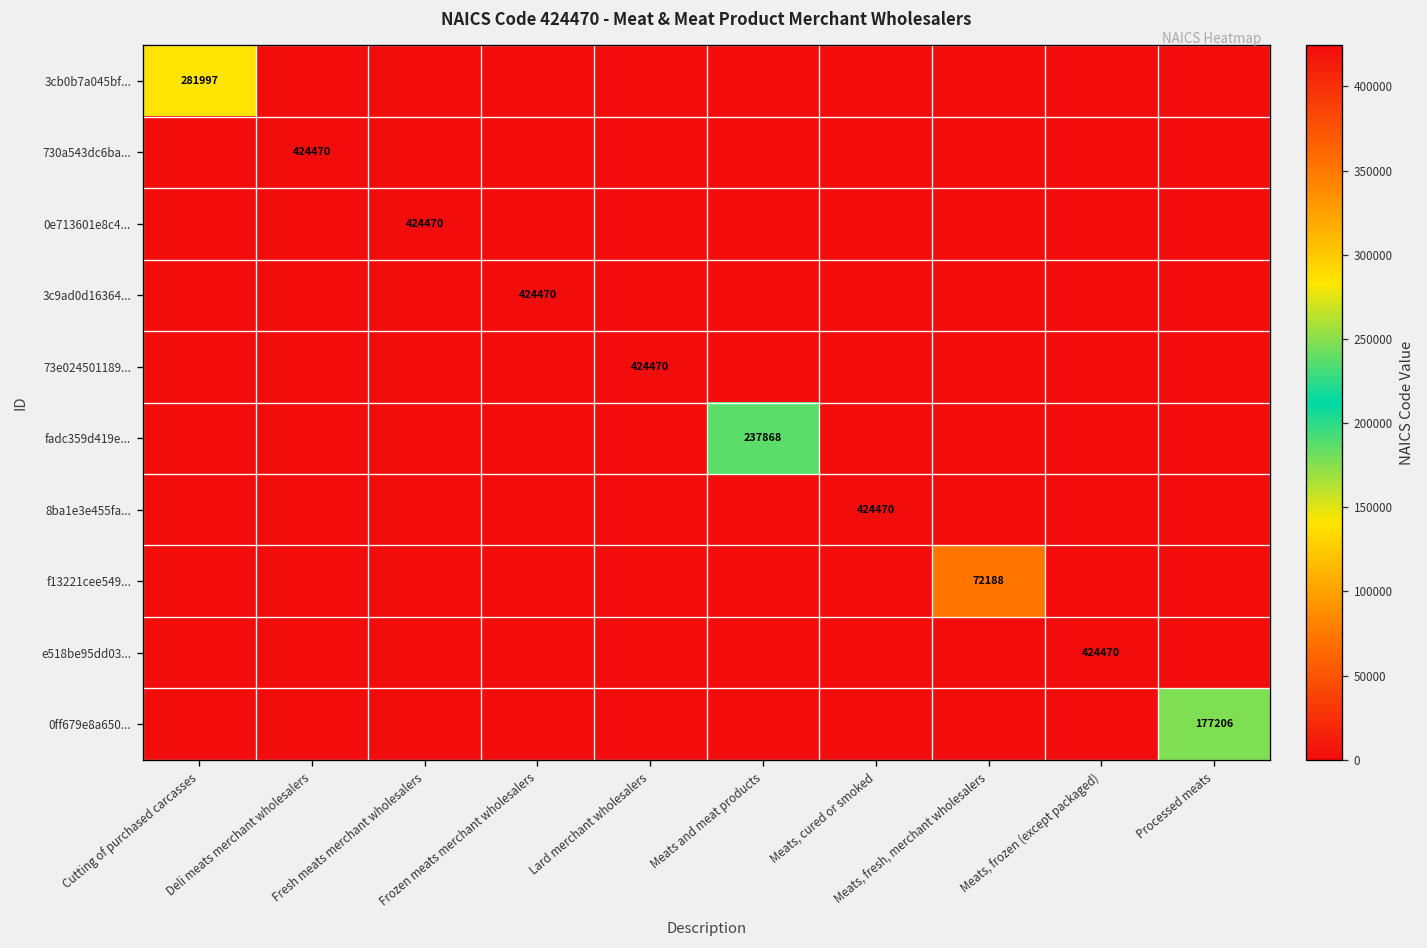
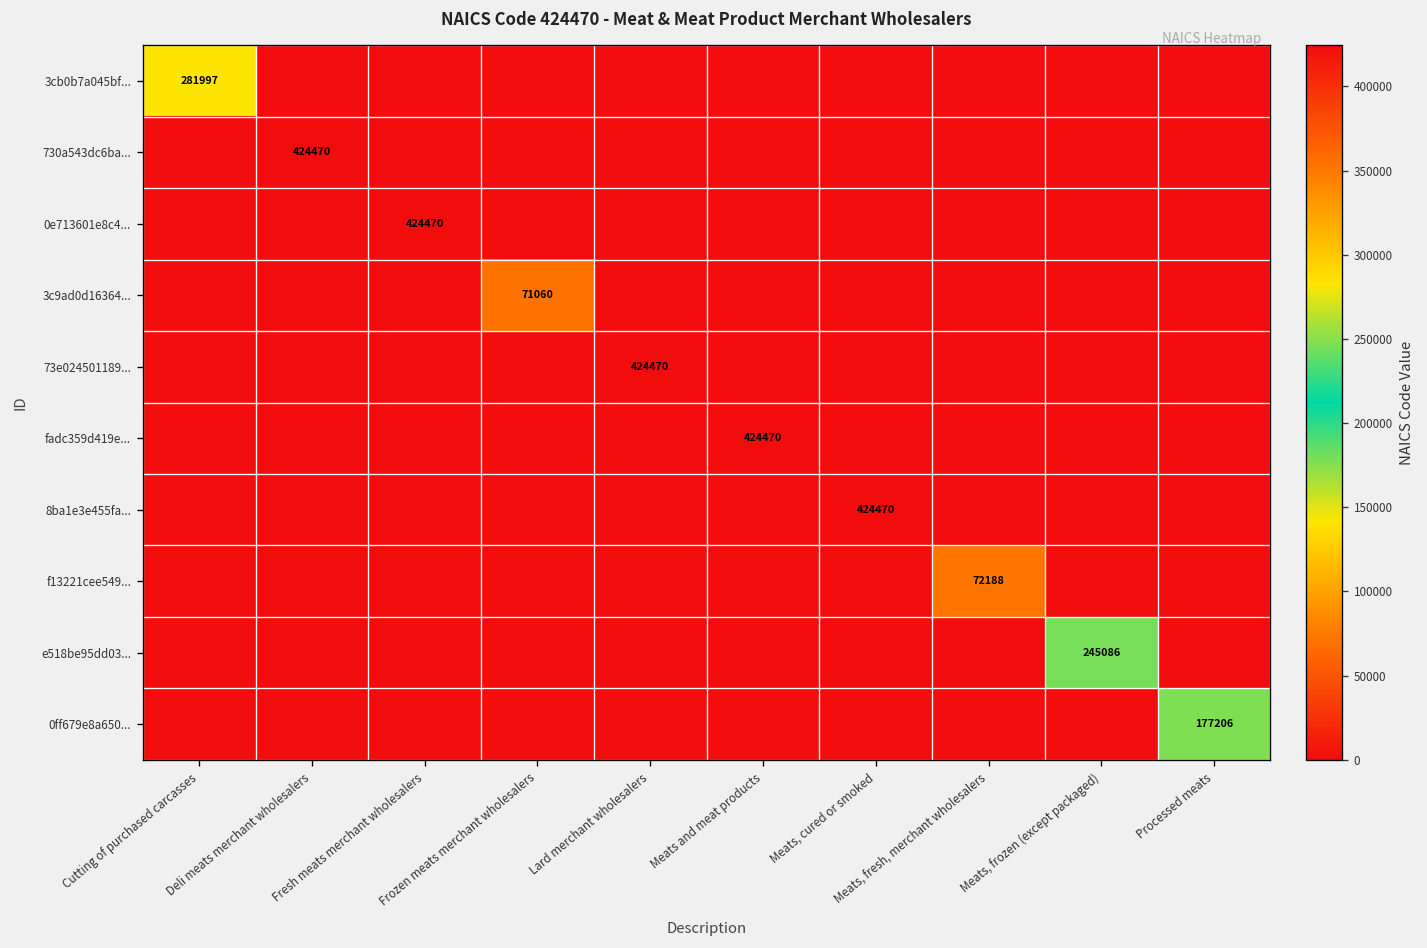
  {
    "3cb0b7a045bf...": {
      "Cutting of purchased carcasses": 281997
    },
    "730a543dc6ba...": {
      "Deli meats merchant wholesalers": 424470
    },
    "0e713601e8c4...": {
      "Fresh meats merchant wholesalers": 424470
    },
    "3c9ad0d16364...": {
-     "Frozen meats merchant wholesalers": 424470
+     "Frozen meats merchant wholesalers": 71060
    },
    "73e024501189...": {
      "Lard merchant wholesalers": 424470
    },
    "fadc359d419e...": {
-     "Meats and meat products": 237868
+     "Meats and meat products": 424470
    },
    "8ba1e3e455fa...": {
      "Meats, cured or smoked": 424470
    },
    "f13221cee549...": {
      "Meats, fresh, merchant wholesalers": 72188
    },
    "e518be95dd03...": {
-     "Meats, frozen (except packaged)": 424470
+     "Meats, frozen (except packaged)": 245086
    },
    "0ff679e8a650...": {
      "Processed meats": 177206
    }
  }
